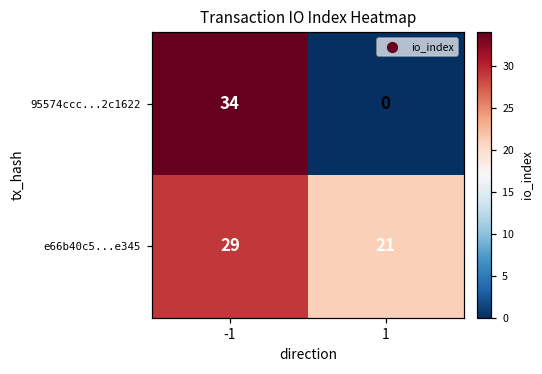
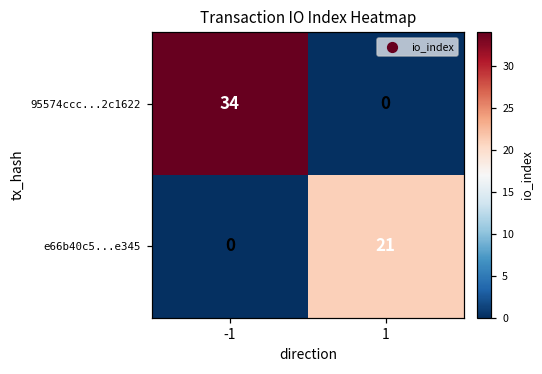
  {
    "95574ccc...2c1622": {
      "-1": 34,
      "1": 0
    },
    "e66b40c5...e345": {
-     "-1": 29,
+     "-1": 0,
      "1": 21
    }
  }
